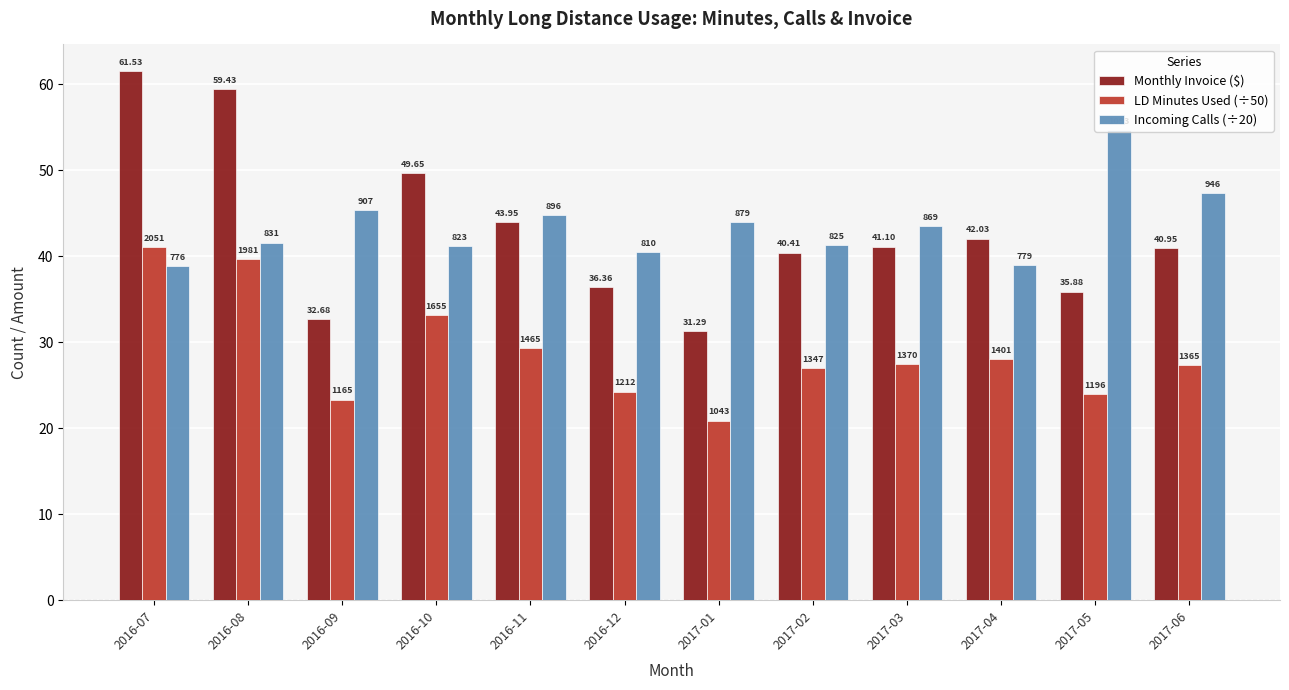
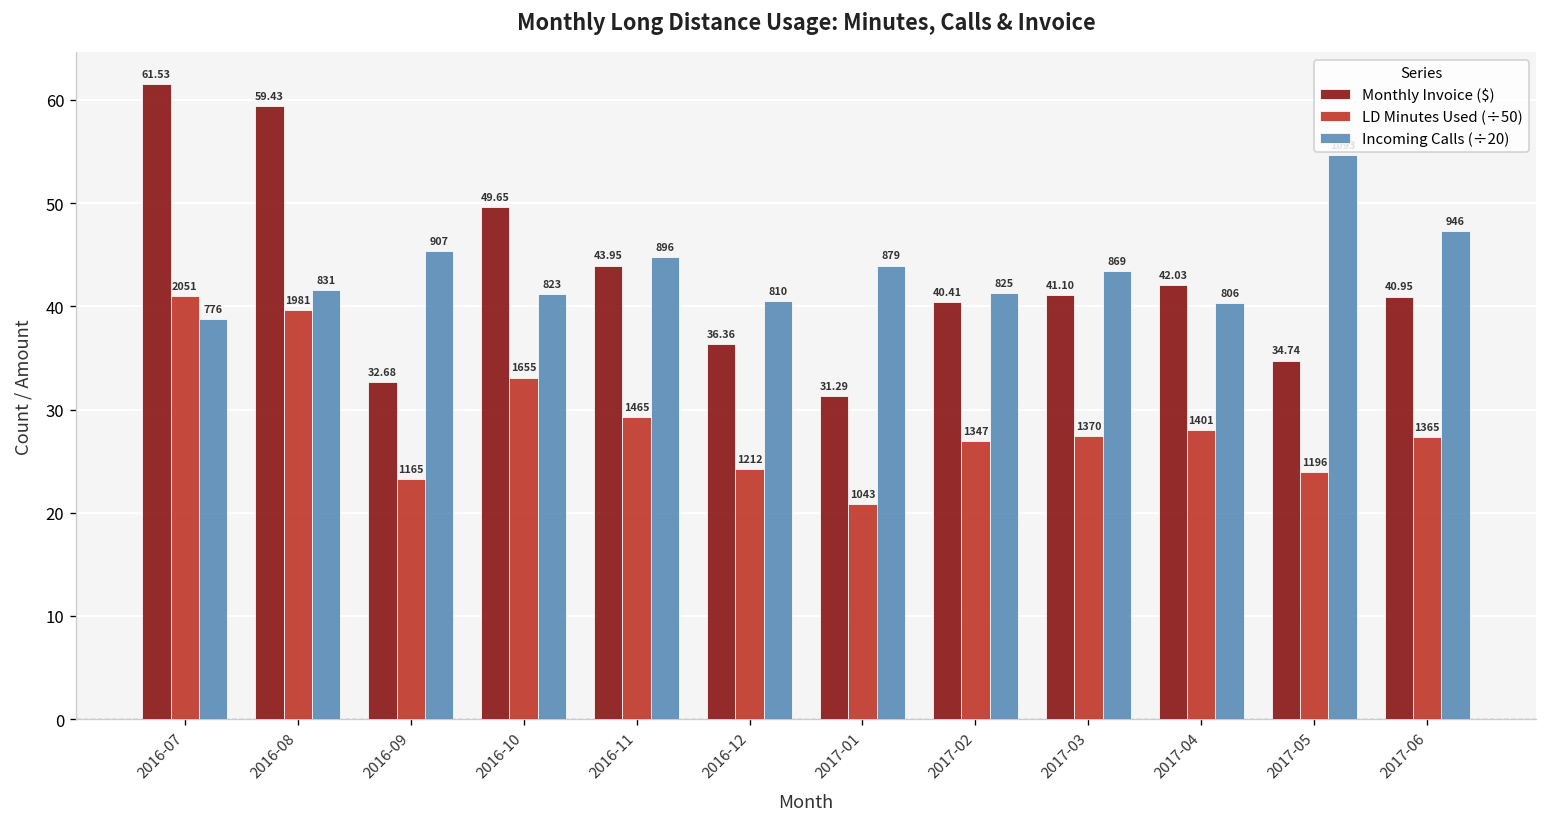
  {
    "Monthly Invoice ($)": {
      "2016-07": 61.53,
      "2016-08": 59.43,
      "2016-09": 32.68,
      "2016-10": 49.65,
      "2016-11": 43.95,
      "2016-12": 36.36,
      "2017-01": 31.29,
      "2017-02": 40.41,
      "2017-03": 41.10,
      "2017-04": 42.03,
-     "2017-05": 35.88,
+     "2017-05": 34.74,
      "2017-06": 40.95
    },
    "Incoming Calls (÷20)": {
-     "2017-04": 779
+     "2017-04": 806
    }
  }
